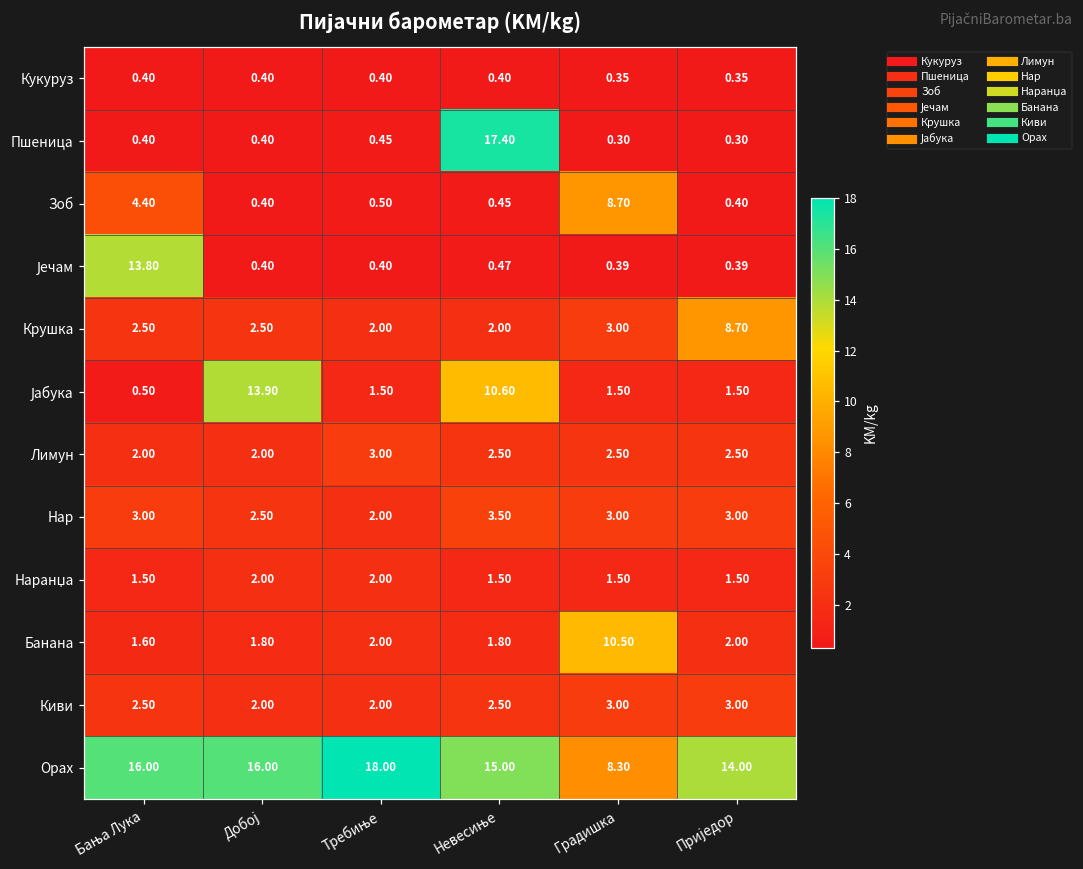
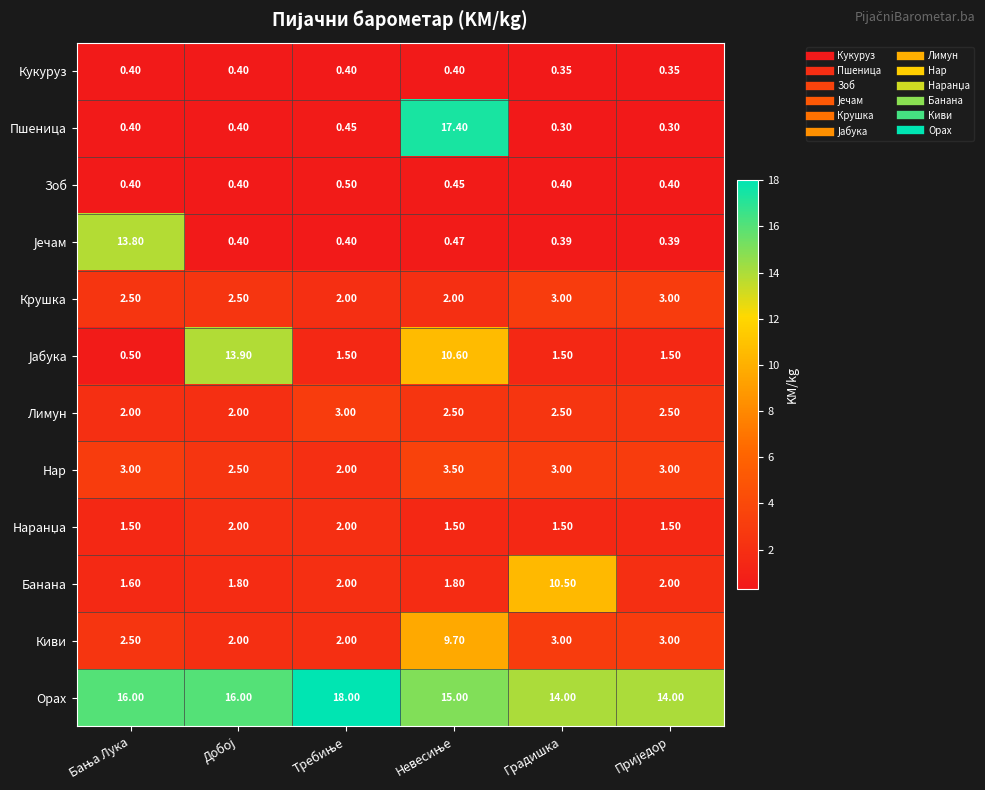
  {
    "Кукуруз": {
      "Бања Лука": 0.40,
      "Добој": 0.40,
      "Требиње": 0.40,
      "Невесиње": 0.40,
      "Градишка": 0.35,
      "Приједор": 0.35
    },
    "Пшеница": {
      "Бања Лука": 0.40,
      "Добој": 0.40,
      "Требиње": 0.45,
      "Невесиње": 17.40,
      "Градишка": 0.30,
      "Приједор": 0.30
    },
    "Зоб": {
-     "Бања Лука": 4.40,
+     "Бања Лука": 0.40,
      "Добој": 0.40,
      "Требиње": 0.50,
      "Невесиње": 0.45,
-     "Градишка": 8.70,
+     "Градишка": 0.40,
      "Приједор": 0.40
    },
    "Јечам": {
      "Бања Лука": 13.80,
      "Добој": 0.40,
      "Требиње": 0.40,
      "Невесиње": 0.47,
      "Градишка": 0.39,
      "Приједор": 0.39
    },
    "Крушка": {
      "Бања Лука": 2.50,
      "Добој": 2.50,
      "Требиње": 2.00,
      "Невесиње": 2.00,
      "Градишка": 3.00,
-     "Приједор": 8.70
+     "Приједор": 3.00
    },
    "Јабука": {
      "Бања Лука": 0.50,
      "Добој": 13.90,
      "Требиње": 1.50,
      "Невесиње": 10.60,
      "Градишка": 1.50,
      "Приједор": 1.50
    },
    "Лимун": {
      "Бања Лука": 2.00,
      "Добој": 2.00,
      "Требиње": 3.00,
      "Невесиње": 2.50,
      "Градишка": 2.50,
      "Приједор": 2.50
    },
    "Нар": {
      "Бања Лука": 3.00,
      "Добој": 2.50,
      "Требиње": 2.00,
      "Невесиње": 3.50,
      "Градишка": 3.00,
      "Приједор": 3.00
    },
    "Наранџа": {
      "Бања Лука": 1.50,
      "Добој": 2.00,
      "Требиње": 2.00,
      "Невесиње": 1.50,
      "Градишка": 1.50,
      "Приједор": 1.50
    },
    "Банана": {
      "Бања Лука": 1.60,
      "Добој": 1.80,
      "Требиње": 2.00,
      "Невесиње": 1.80,
      "Градишка": 10.50,
      "Приједор": 2.00
    },
    "Киви": {
      "Бања Лука": 2.50,
      "Добој": 2.00,
      "Требиње": 2.00,
-     "Невесиње": 2.50,
+     "Невесиње": 9.70,
      "Градишка": 3.00,
      "Приједор": 3.00
    },
    "Орах": {
      "Бања Лука": 16.00,
      "Добој": 16.00,
      "Требиње": 18.00,
      "Невесиње": 15.00,
-     "Градишка": 8.30,
+     "Градишка": 14.00,
      "Приједор": 14.00
    }
  }
